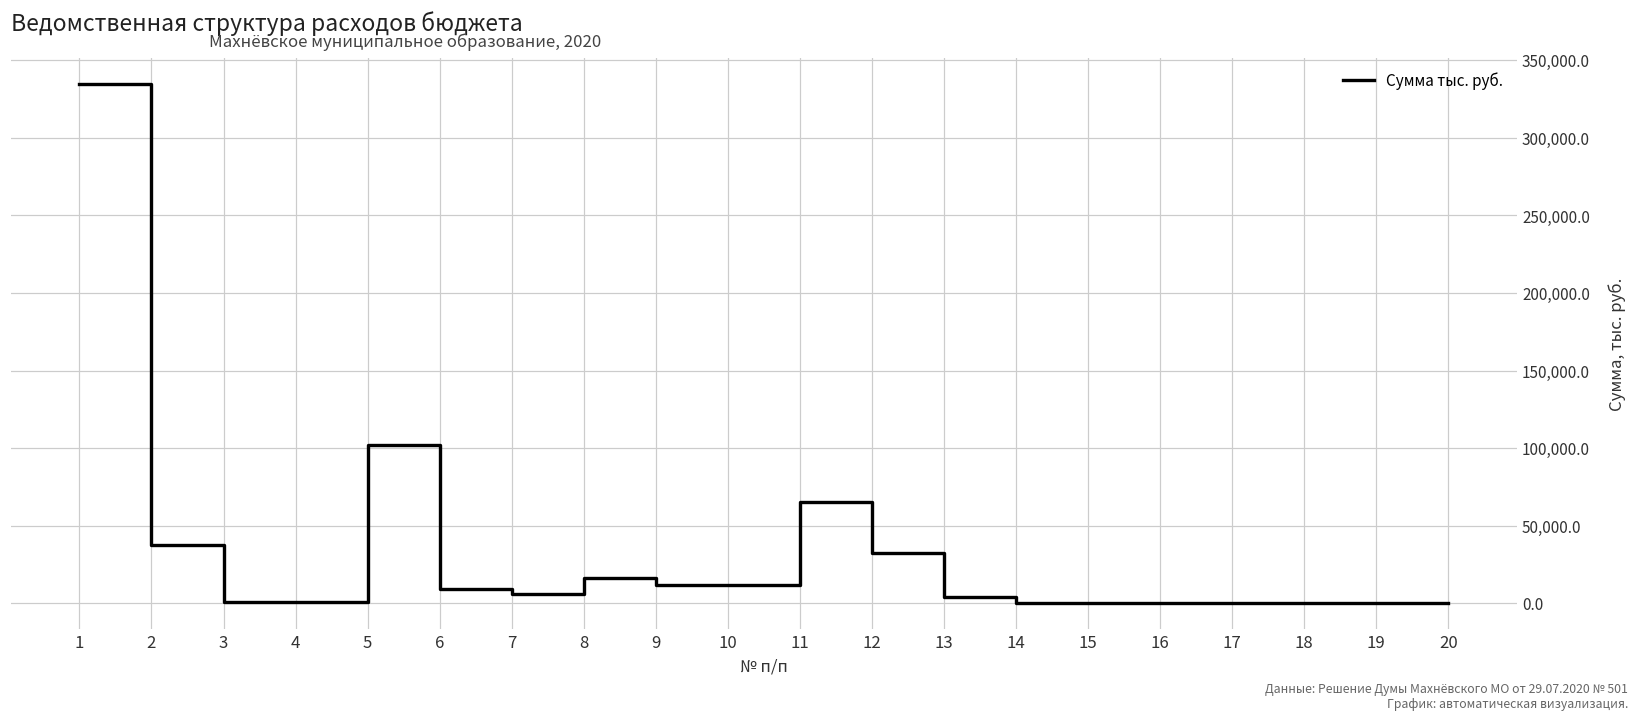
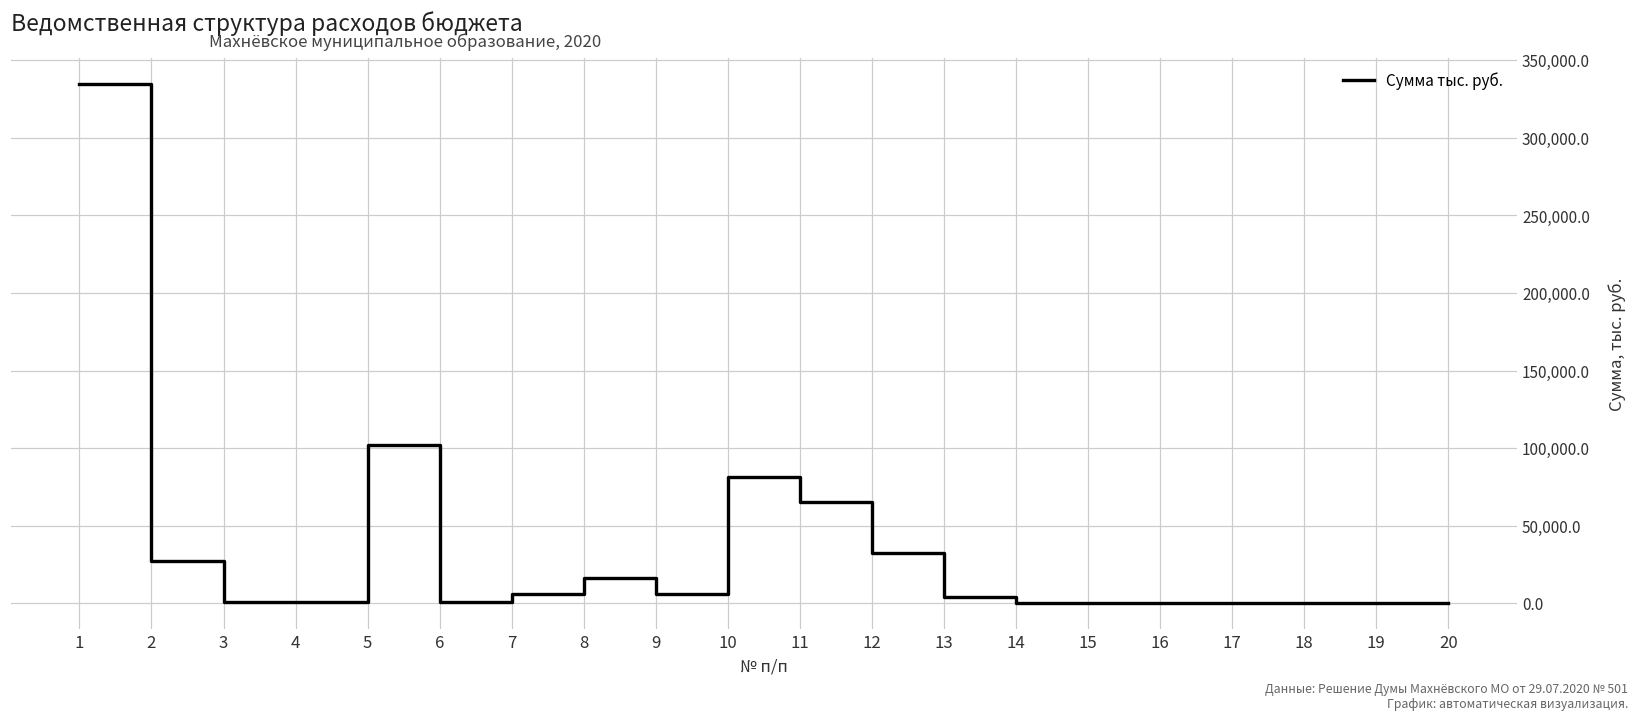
  {
    "1": "335,000",
-   "2": "38,000",
+   "2": "27,000",
    "3": "1,000",
    "4": "1,000",
    "5": "102,000",
-   "6": "9,000",
+   "6": "1,000",
    "7": "6,000",
    "8": "16,000",
-   "9": "12,000",
-   "10": "12,000",
+   "9": "6,000",
+   "10": "81,000",
    "11": "65,000",
    "12": "32,000",
    "13": "4,000",
    "14": "0",
    "15": "0",
    "16": "0",
    "17": "0",
    "18": "0",
    "19": "0",
    "20": "0"
  }
